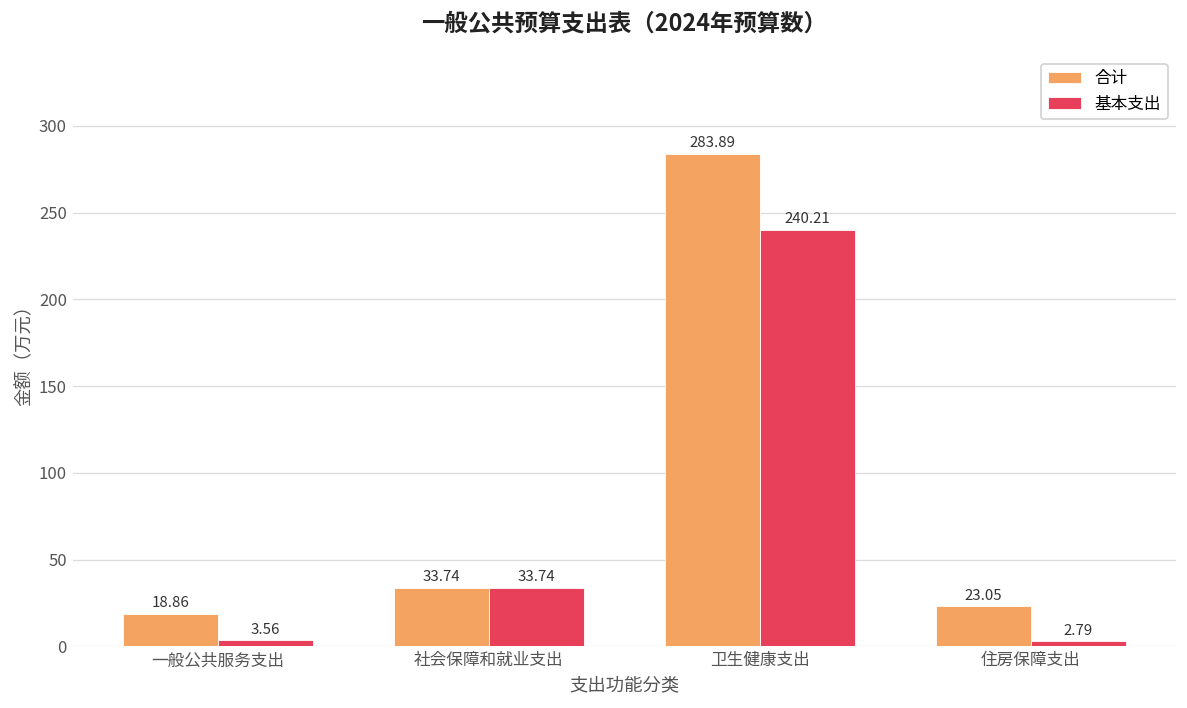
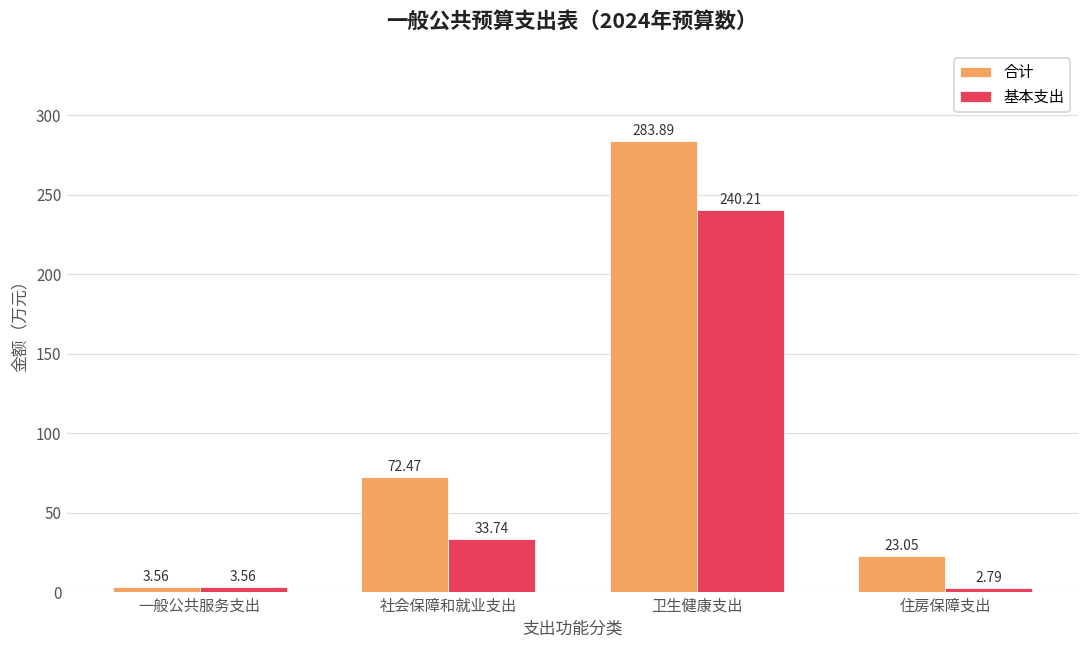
  {
    "合计": {
-     "一般公共服务支出": 18.86,
-     "社会保障和就业支出": 33.74,
+     "一般公共服务支出": 3.56,
+     "社会保障和就业支出": 72.47,
      "卫生健康支出": 283.89,
      "住房保障支出": 23.05
    },
    "基本支出": {
      "一般公共服务支出": 3.56,
      "社会保障和就业支出": 33.74,
      "卫生健康支出": 240.21,
      "住房保障支出": 2.79
    }
  }
